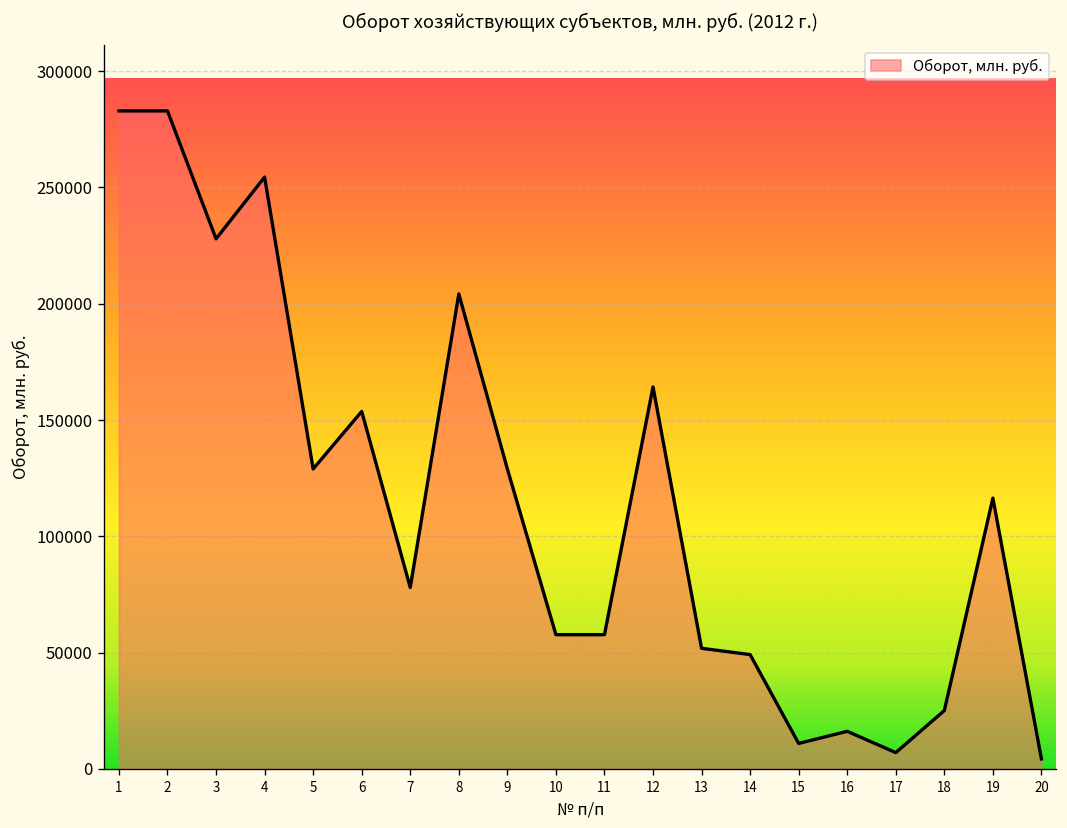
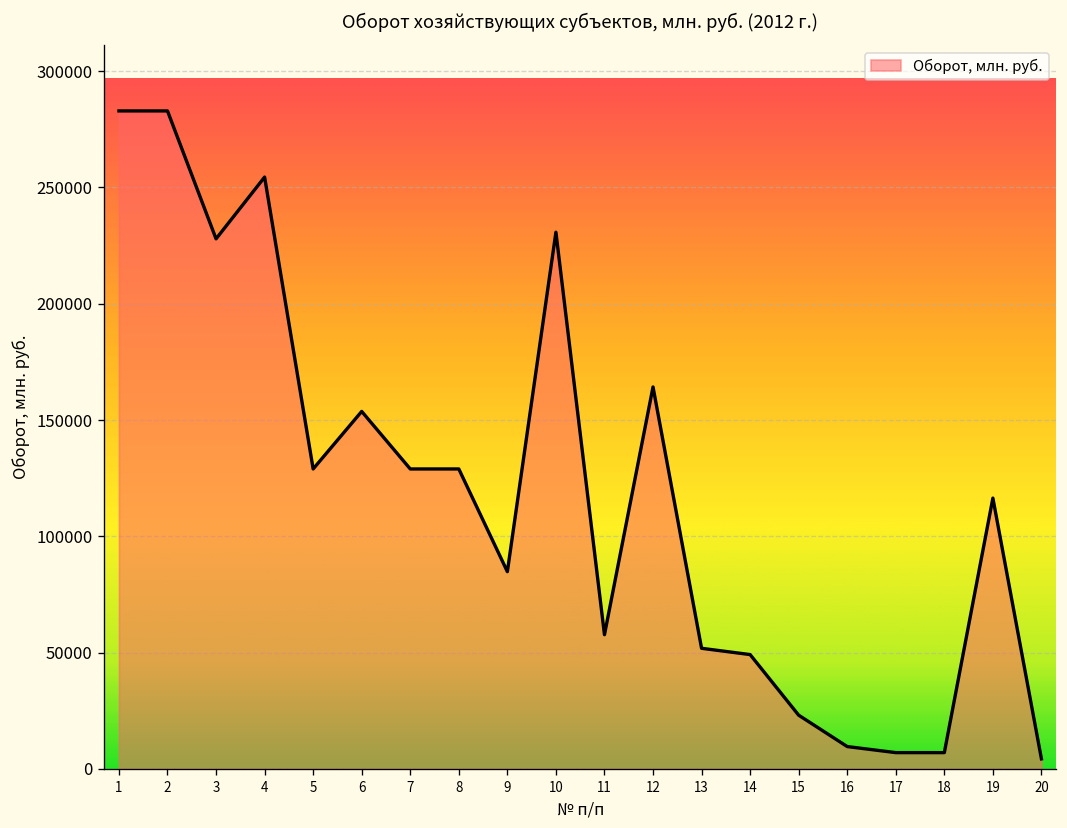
  {
    "1": 283000,
    "2": 283000,
    "3": 228000,
    "4": 254000,
    "5": 129000,
    "6": 154000,
-   "7": 78000,
-   "8": 204000,
-   "9": 129000,
-   "10": 58000,
+   "7": 129000,
+   "8": 129000,
+   "9": 85000,
+   "10": 231000,
    "11": 58000,
    "12": 164000,
    "13": 52000,
    "14": 49000,
-   "15": 11000,
-   "16": 16000,
+   "15": 23000,
+   "16": 10000,
    "17": 7000,
-   "18": 25000,
+   "18": 7000,
    "19": 116000,
    "20": 4000
  }
